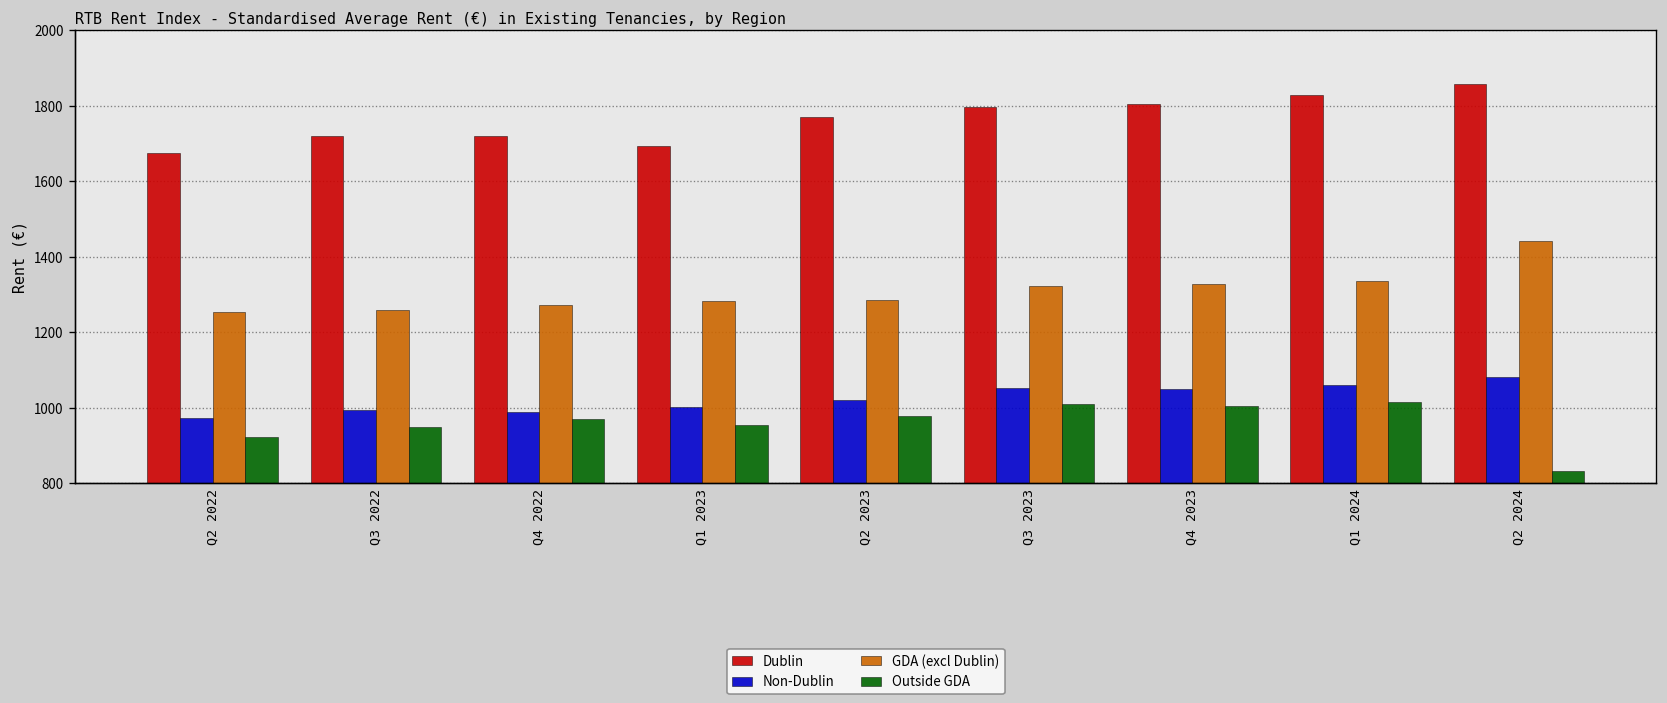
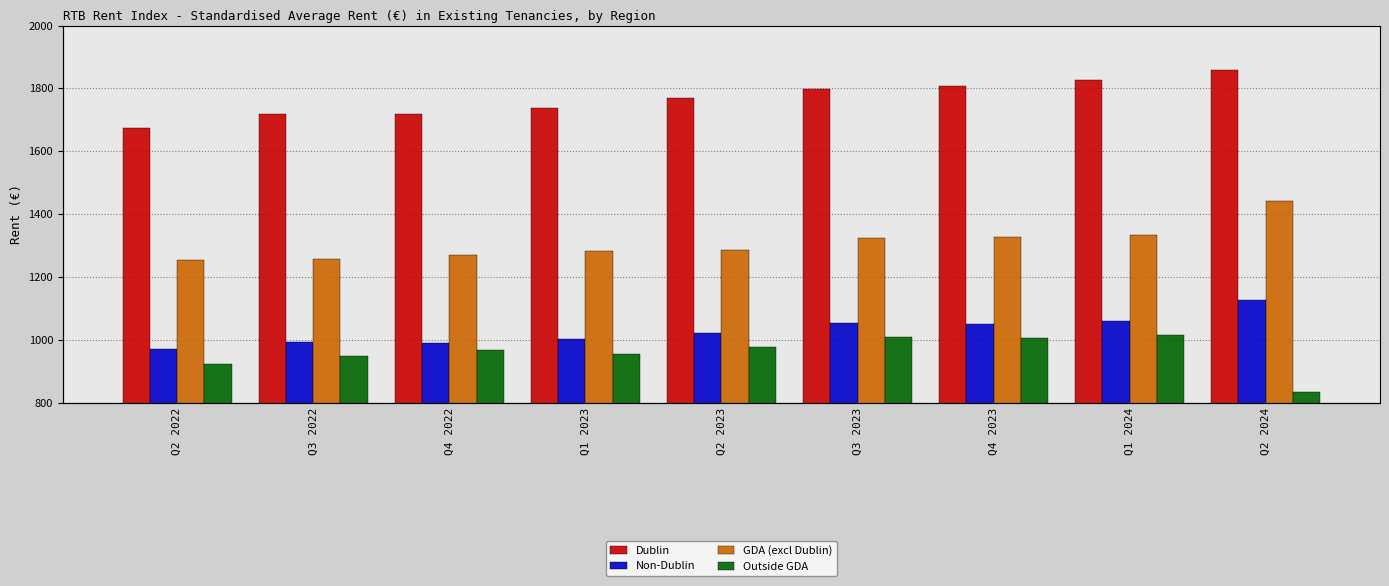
  {
    "Dublin": {
      "Q2 2022": 1670,
      "Q3 2022": 1720,
      "Q4 2022": 1720,
-     "Q1 2023": 1690,
+     "Q1 2023": 1740,
      "Q2 2023": 1770,
      "Q3 2023": 1800,
      "Q4 2023": 1810,
      "Q1 2024": 1830,
      "Q2 2024": 1860
    },
    "Non-Dublin": {
      "Q2 2022": 970,
      "Q3 2022": 990,
      "Q4 2022": 990,
      "Q1 2023": 1000,
      "Q2 2023": 1020,
      "Q3 2023": 1050,
      "Q4 2023": 1050,
      "Q1 2024": 1060,
-     "Q2 2024": 1080
+     "Q2 2024": 1130
    },
    "GDA (excl Dublin)": {
      "Q2 2022": 1250,
      "Q3 2022": 1260,
      "Q4 2022": 1270,
      "Q1 2023": 1280,
      "Q2 2023": 1290,
      "Q3 2023": 1320,
      "Q4 2023": 1330,
      "Q1 2024": 1340,
      "Q2 2024": 1440
    },
    "Outside GDA": {
      "Q2 2022": 920,
      "Q3 2022": 950,
      "Q4 2022": 970,
      "Q1 2023": 960,
      "Q2 2023": 980,
      "Q3 2023": 1010,
      "Q4 2023": 1010,
      "Q1 2024": 1020,
      "Q2 2024": 830
    }
  }
